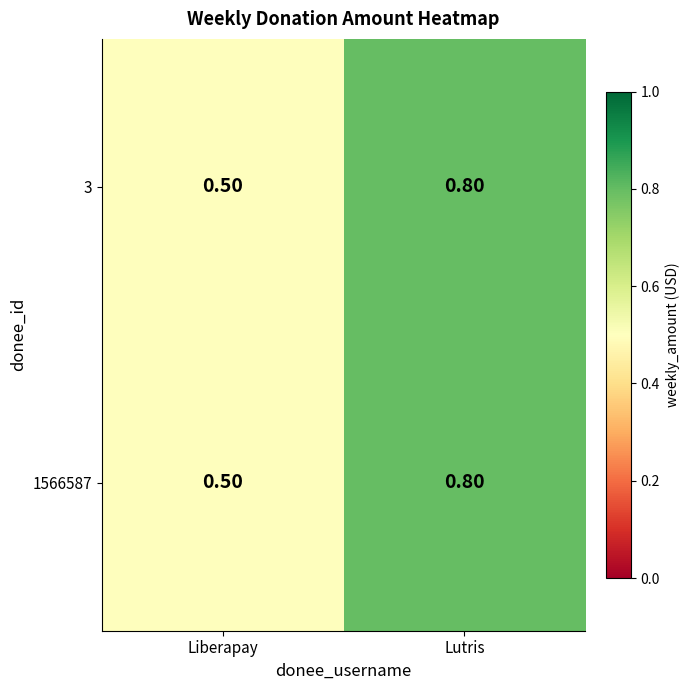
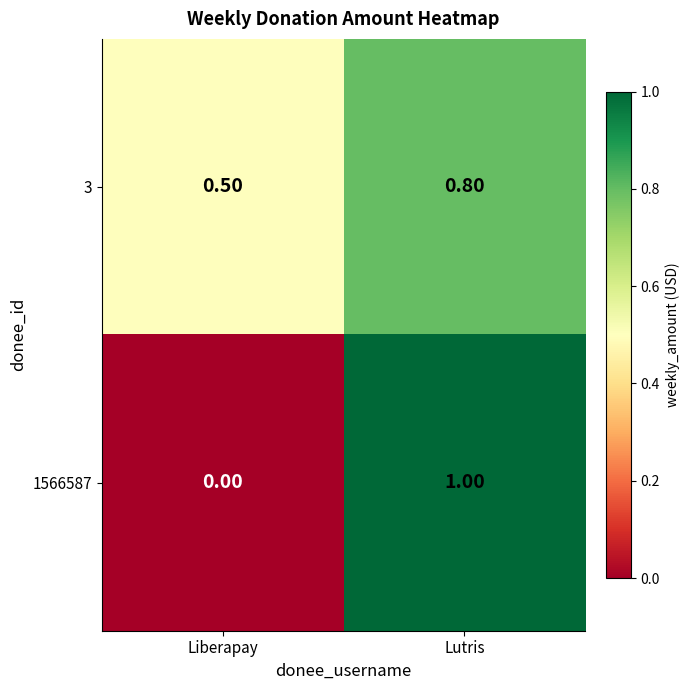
  {
    "3": {
      "Liberapay": 0.50,
      "Lutris": 0.80
    },
    "1566587": {
-     "Liberapay": 0.50,
-     "Lutris": 0.80
+     "Liberapay": 0.00,
+     "Lutris": 1.00
    }
  }
